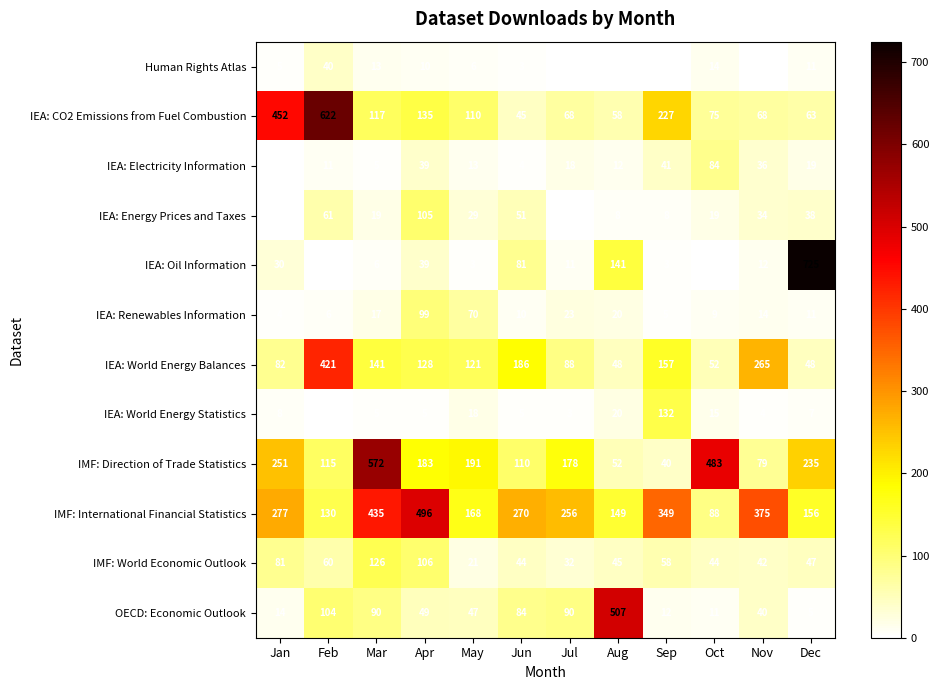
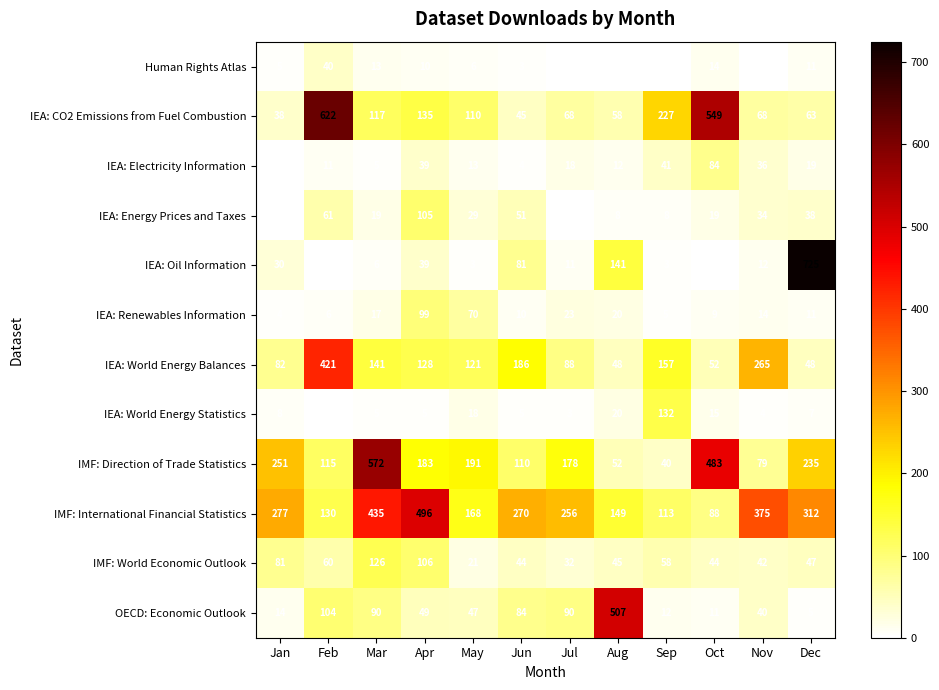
  {
    "Human Rights Atlas": {
      "Feb": 40
    },
    "IEA: CO2 Emissions from Fuel Combustion": {
-     "Jan": 452,
+     "Jan": 38,
      "Feb": 622,
      "Mar": 117,
      "Apr": 135,
      "May": 110,
      "Jun": 45,
      "Jul": 68,
      "Aug": 58,
      "Sep": 227,
-     "Oct": 75,
+     "Oct": 549,
      "Nov": 68,
      "Dec": 63
    },
    "IEA: Electricity Information": {
      "Apr": 39,
      "Sep": 41,
      "Oct": 84,
      "Nov": 36
    },
    "IEA: Energy Prices and Taxes": {
      "Feb": 61,
      "Apr": 105,
      "Jun": 51,
      "Nov": 34,
      "Dec": 38
    },
    "IEA: Oil Information": {
      "Apr": 39,
      "Jun": 81,
      "Aug": 141
    },
    "IEA: Renewables Information": {
      "Apr": 99,
      "May": 70
    },
    "IEA: World Energy Balances": {
      "Jan": 82,
      "Feb": 421,
      "Mar": 141,
      "Apr": 128,
      "May": 121,
      "Jun": 186,
      "Jul": 88,
      "Aug": 48,
      "Sep": 157,
      "Oct": 52,
      "Nov": 265,
      "Dec": 48
    },
    "IEA: World Energy Statistics": {
      "Sep": 132
    },
    "IMF: Direction of Trade Statistics": {
      "Jan": 251,
      "Feb": 115,
      "Mar": 572,
      "Apr": 183,
      "May": 191,
      "Jun": 110,
      "Jul": 178,
      "Aug": 52,
      "Sep": 40,
      "Oct": 483,
      "Nov": 79,
      "Dec": 235
    },
    "IMF: International Financial Statistics": {
      "Jan": 277,
      "Feb": 130,
      "Mar": 435,
      "Apr": 496,
      "May": 168,
      "Jun": 270,
      "Jul": 256,
      "Aug": 149,
-     "Sep": 349,
+     "Sep": 113,
      "Oct": 88,
      "Nov": 375,
-     "Dec": 156
+     "Dec": 312
    },
    "IMF: World Economic Outlook": {
      "Jan": 81,
      "Feb": 60,
      "Mar": 126,
      "Apr": 106,
      "Jun": 44,
      "Aug": 45,
      "Sep": 58,
      "Oct": 44,
      "Nov": 42,
      "Dec": 47
    },
    "OECD: Economic Outlook": {
      "Feb": 104,
      "Mar": 90,
      "Apr": 49,
      "May": 47,
      "Jun": 84,
      "Jul": 90,
      "Aug": 507,
      "Nov": 40
    }
  }
